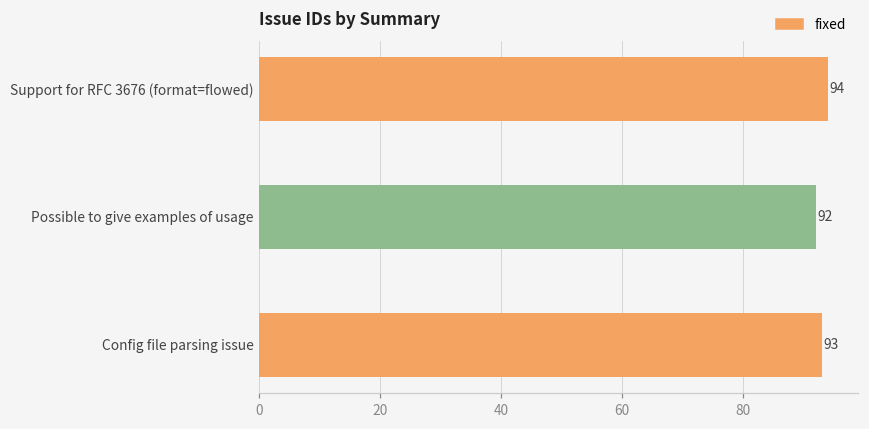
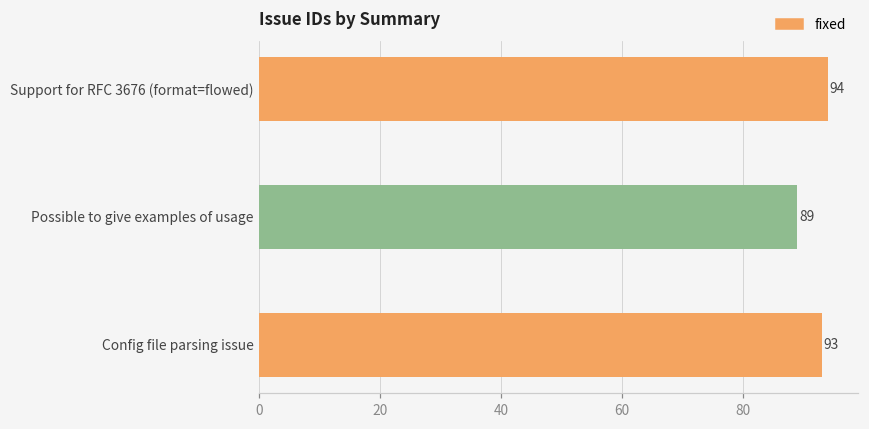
  {
    "Support for RFC 3676 (format=flowed)": 94,
-   "Possible to give examples of usage": 92,
+   "Possible to give examples of usage": 89,
    "Config file parsing issue": 93
  }
